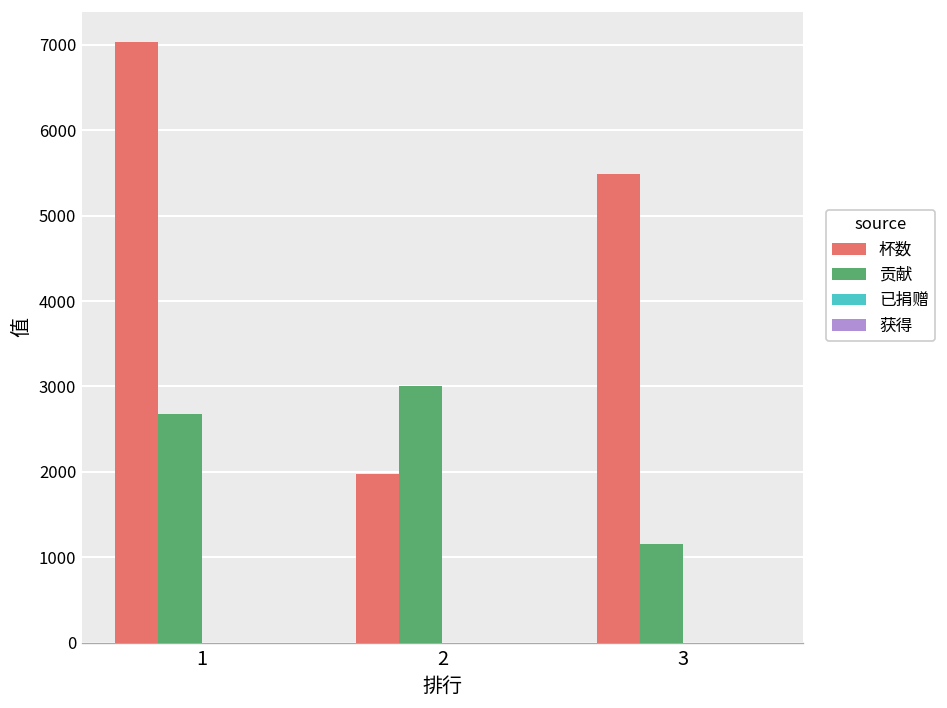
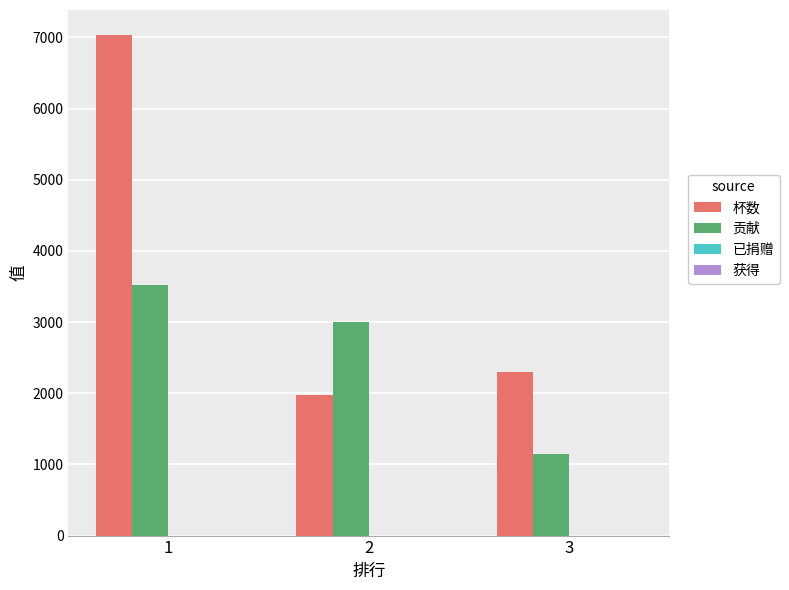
  {
    "杯数": {
      "1": 7000,
      "2": 2000,
-     "3": 5500
+     "3": 2300
    },
    "贡献": {
-     "1": 2700,
+     "1": 3500,
      "2": 3000,
      "3": 1200
    },
    "已捐赠": {
      "1": 0,
      "2": 0,
      "3": 0
    },
    "获得": {
      "1": 0,
      "2": 0,
      "3": 0
    }
  }
